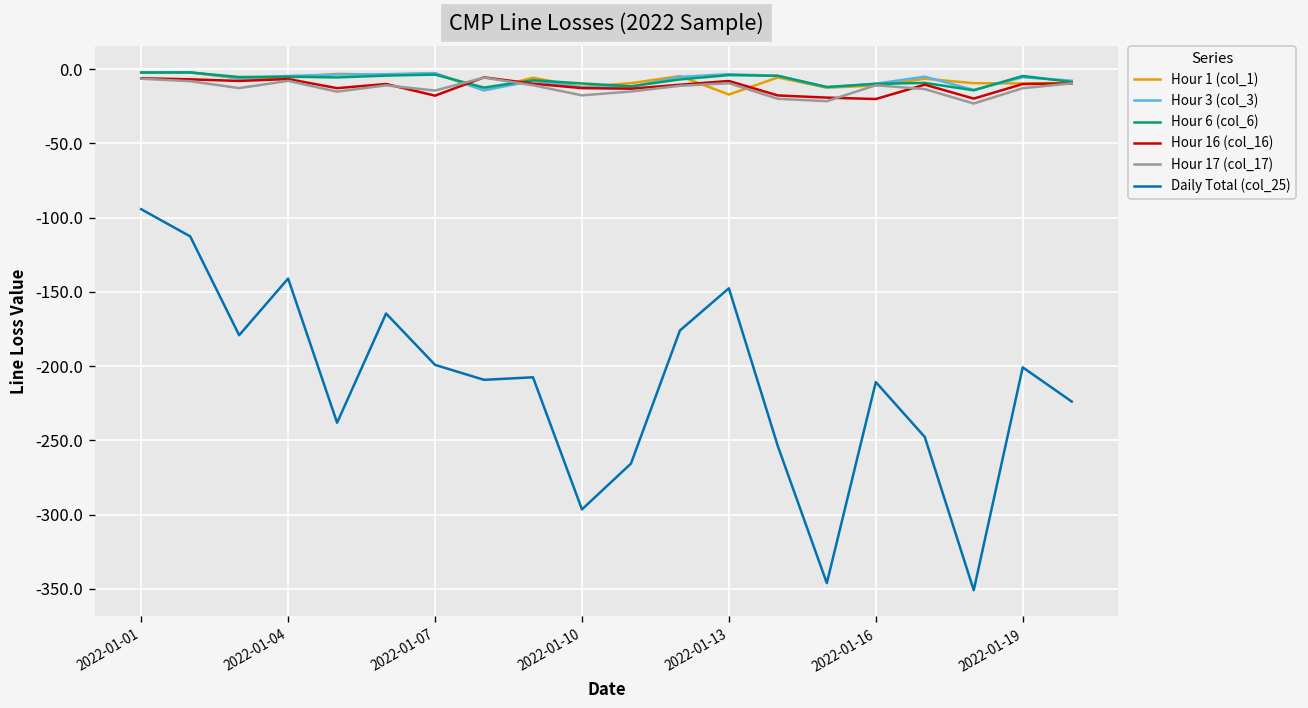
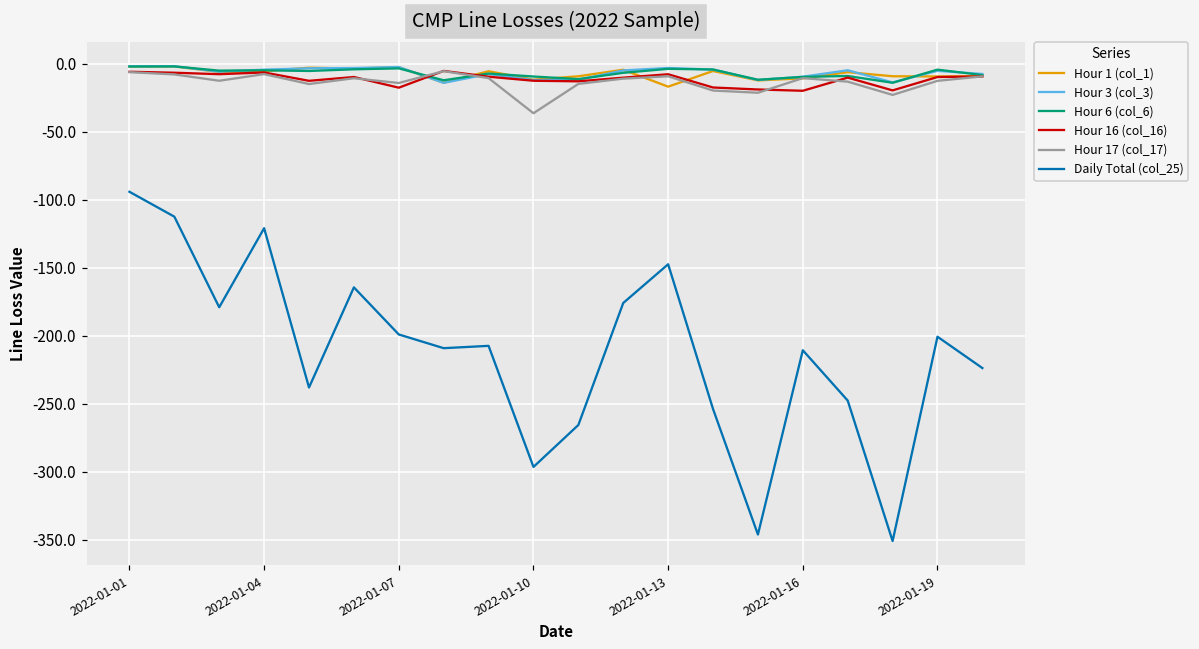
  {
    "Hour 1 (col_1)": {
      "2022-01-13": -17
    },
    "Hour 6 (col_6)": {
      "2022-01-10": -10
    },
    "Hour 16 (col_16)": {
      "2022-01-07": -18,
      "2022-01-16": -20
    },
    "Hour 17 (col_17)": {
      "2022-01-07": -14,
-     "2022-01-10": -18,
+     "2022-01-10": -37,
      "2022-01-19": -13
    },
    "Daily Total (col_25)": {
      "2022-01-01": -94,
-     "2022-01-04": -141,
+     "2022-01-04": -121,
      "2022-01-07": -199,
      "2022-01-10": -297,
      "2022-01-13": -148,
      "2022-01-16": -211,
      "2022-01-19": -201
    }
  }
